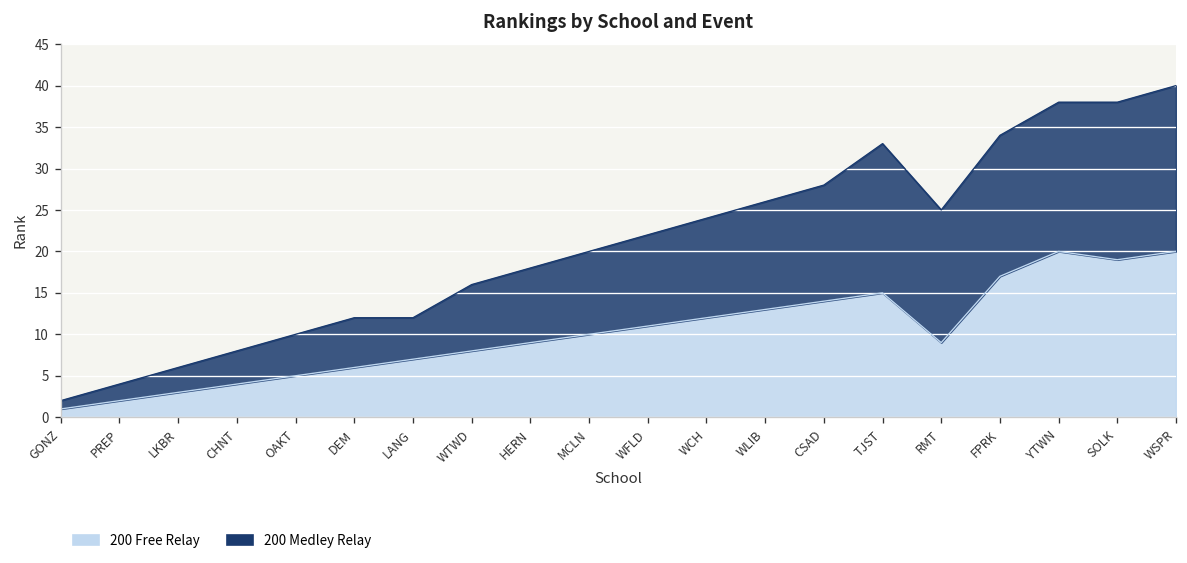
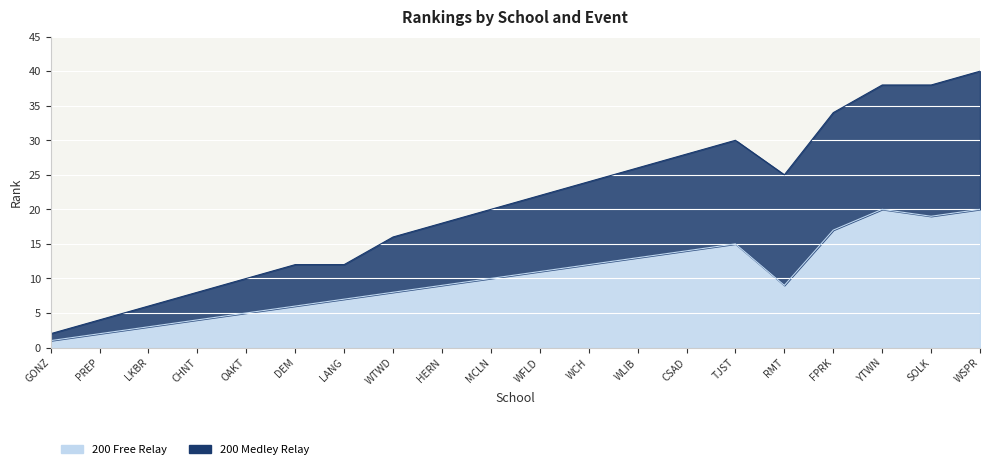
  {
    "200 Free Relay": {
      "GONZ": 1,
      "PREP": 2,
      "LKBR": 3,
      "CHNT": 4,
      "OAKT": 5,
      "DEM": 6,
      "LANG": 7,
      "WTWD": 8,
      "HERN": 9,
      "MCLN": 10,
      "WFLD": 11,
      "WCH": 12,
      "WLIB": 13,
      "CSAD": 14,
      "TJST": 15,
      "RMT": 9,
      "FPRK": 17,
      "YTWN": 20,
      "SOLK": 19,
      "WSPR": 20
    },
    "200 Medley Relay": {
      "GONZ": 1,
      "PREP": 2,
      "LKBR": 3,
      "CHNT": 4,
      "OAKT": 5,
      "DEM": 6,
      "LANG": 5,
      "WTWD": 8,
      "HERN": 9,
      "MCLN": 10,
      "WFLD": 11,
      "WCH": 12,
      "WLIB": 13,
      "CSAD": 14,
-     "TJST": 18,
+     "TJST": 15,
      "RMT": 16,
      "FPRK": 17,
      "YTWN": 18,
      "SOLK": 19,
      "WSPR": 20
    }
  }
